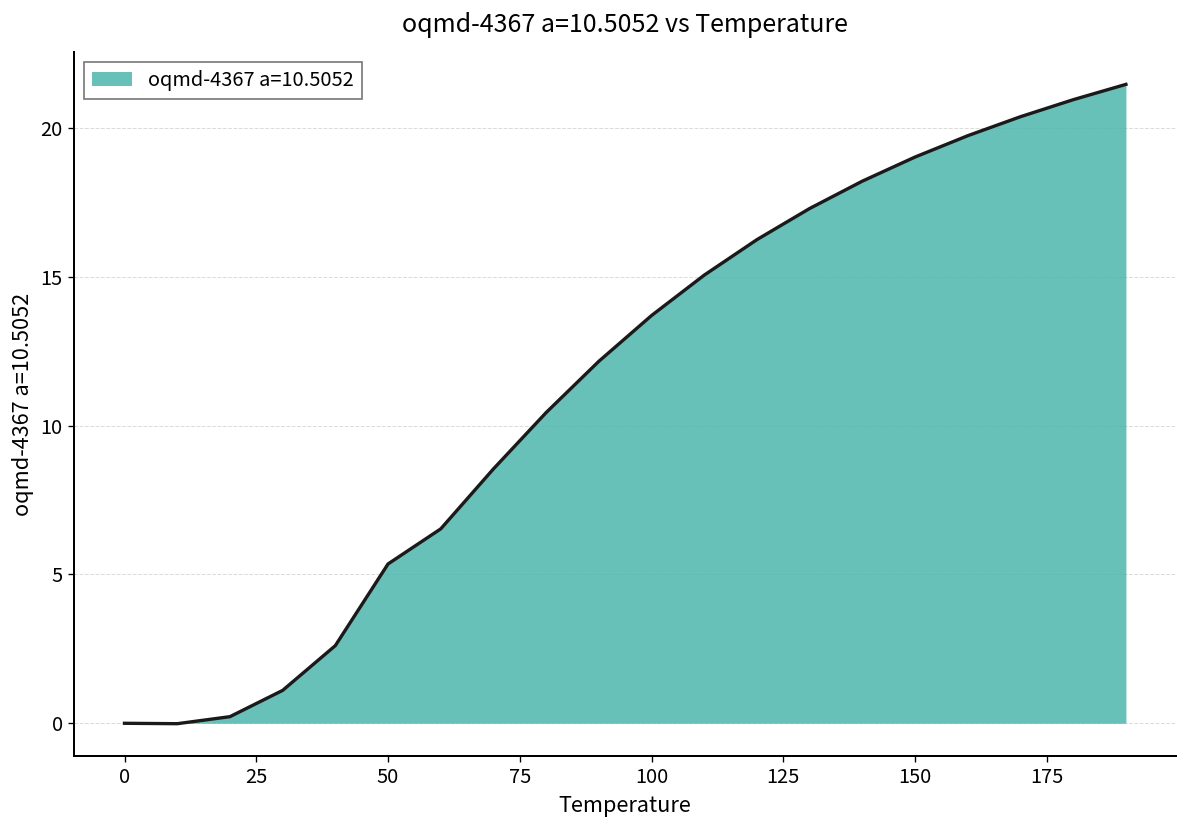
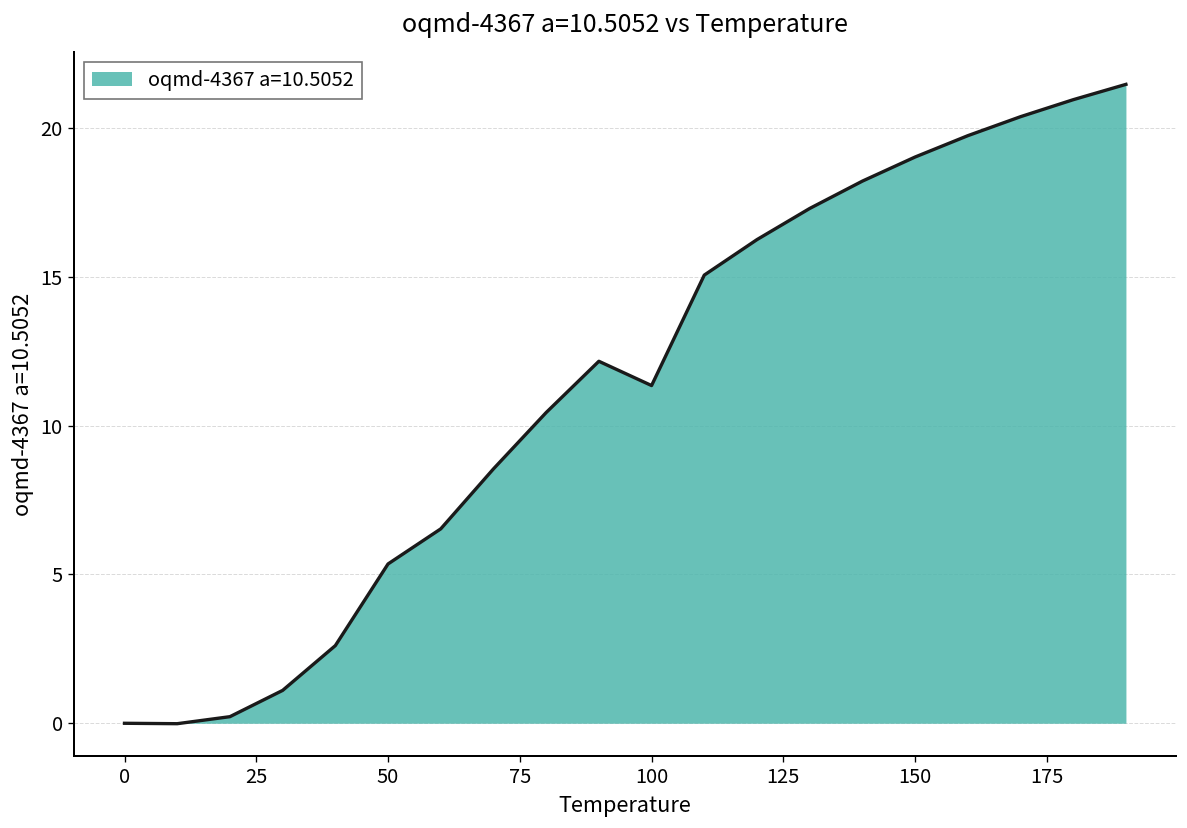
  {
    "0": 0.0,
    "50": 5.4,
-   "100": 13.7,
+   "100": 11.3,
    "150": 19.0
  }
